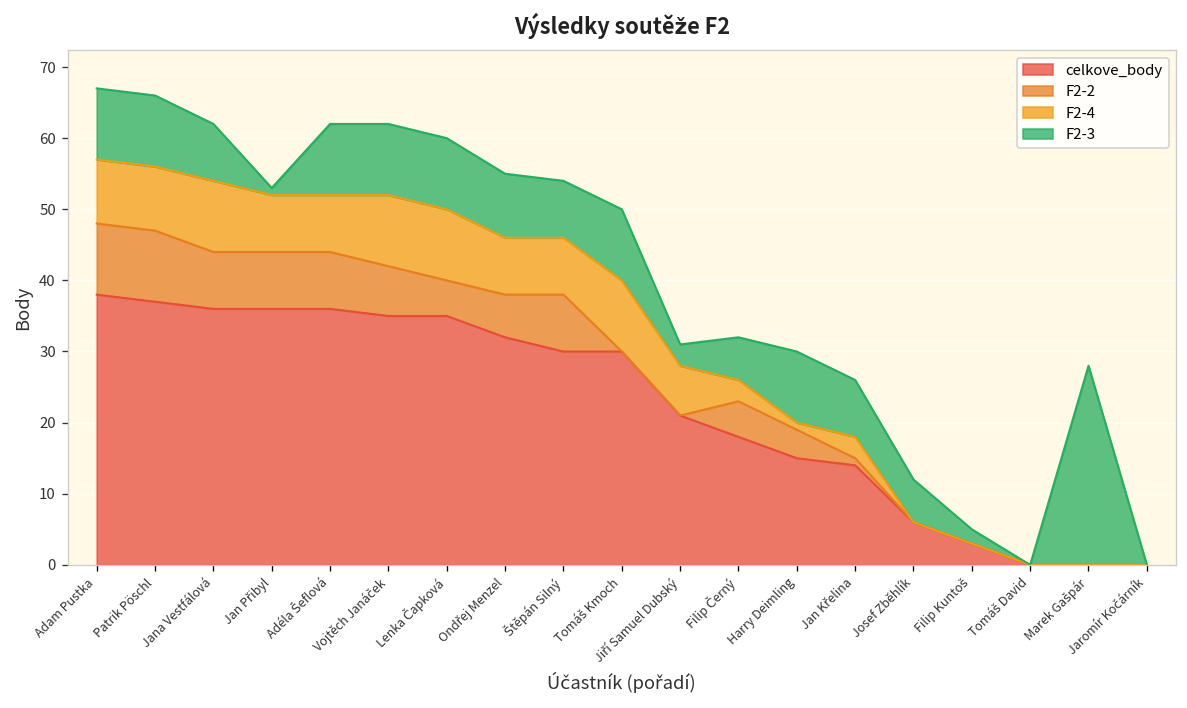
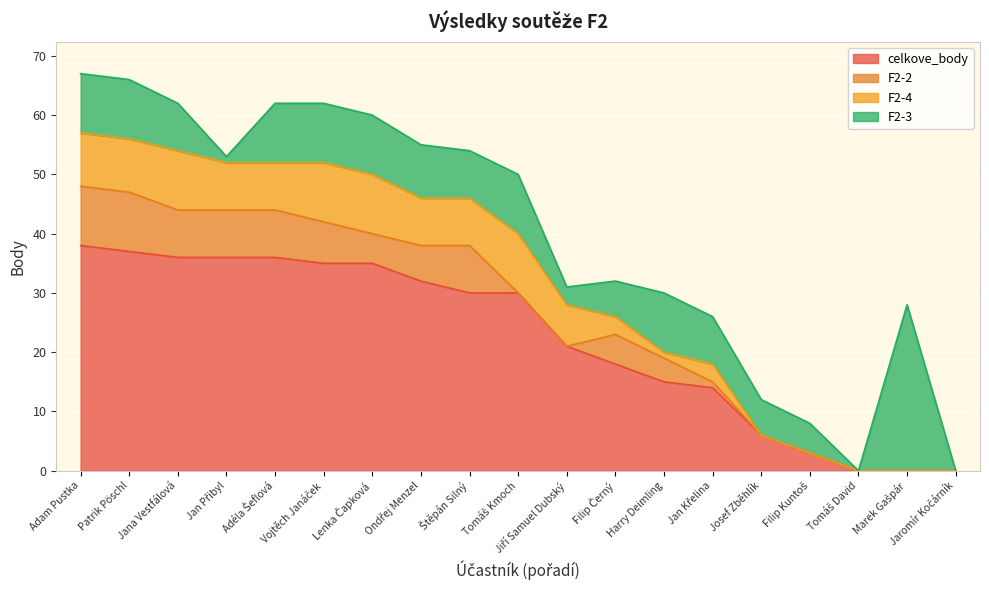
  {
    "F2-3": {
      "Adam Pustka": 10,
      "Patrik Pöschl": 10,
      "Jana Vestfálová": 8,
      "Jan Přibyl": 1,
      "Adéla Šeflová": 10,
      "Vojtěch Janáček": 10,
      "Lenka Čapková": 10,
      "Ondřej Menzel": 9,
      "Štěpán Silný": 8,
      "Tomáš Kmoch": 10,
      "Jiří Samuel Dubský": 3,
      "Filip Černý": 6,
      "Harry Deimling": 10,
      "Jan Křelina": 8,
      "Josef Zběhlík": 6,
-     "Filip Kuntoš": 2,
+     "Filip Kuntoš": 5,
      "Marek Gašpár": 28
    }
  }
